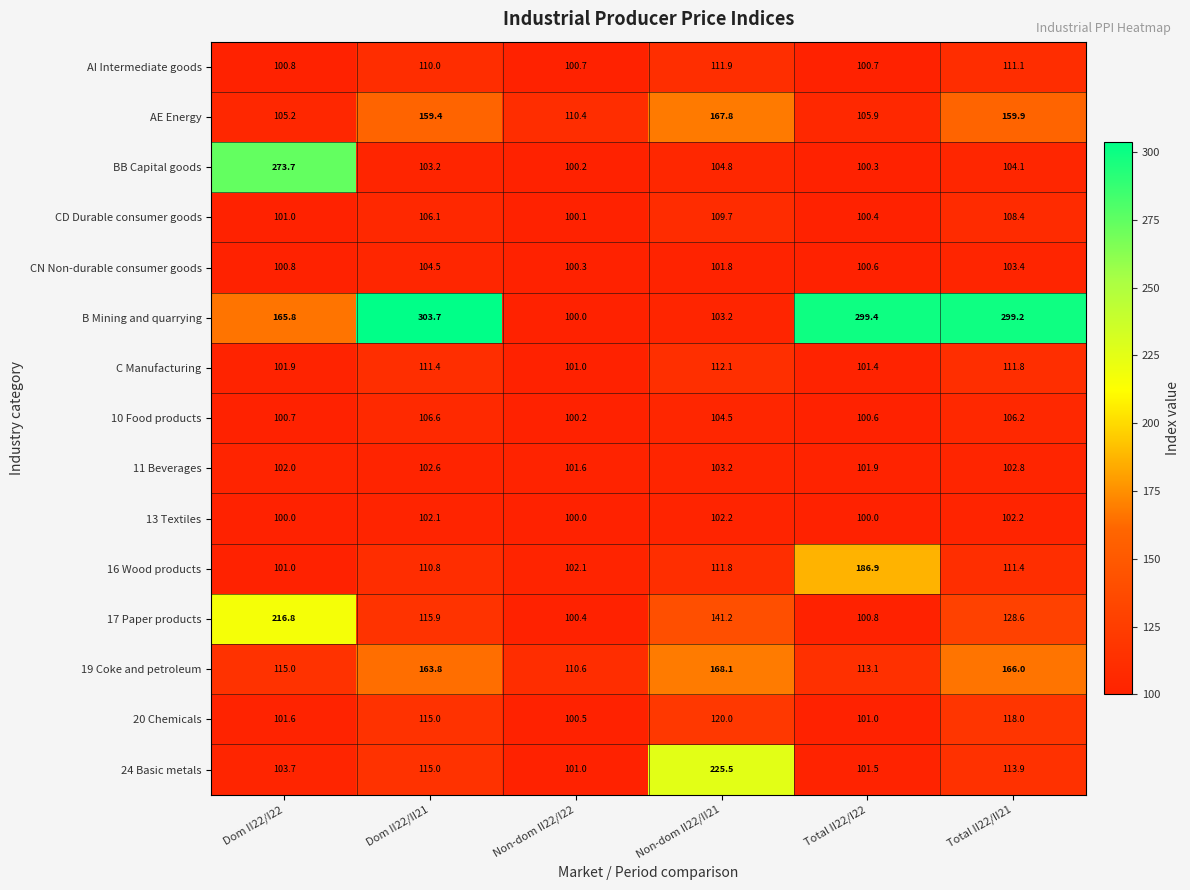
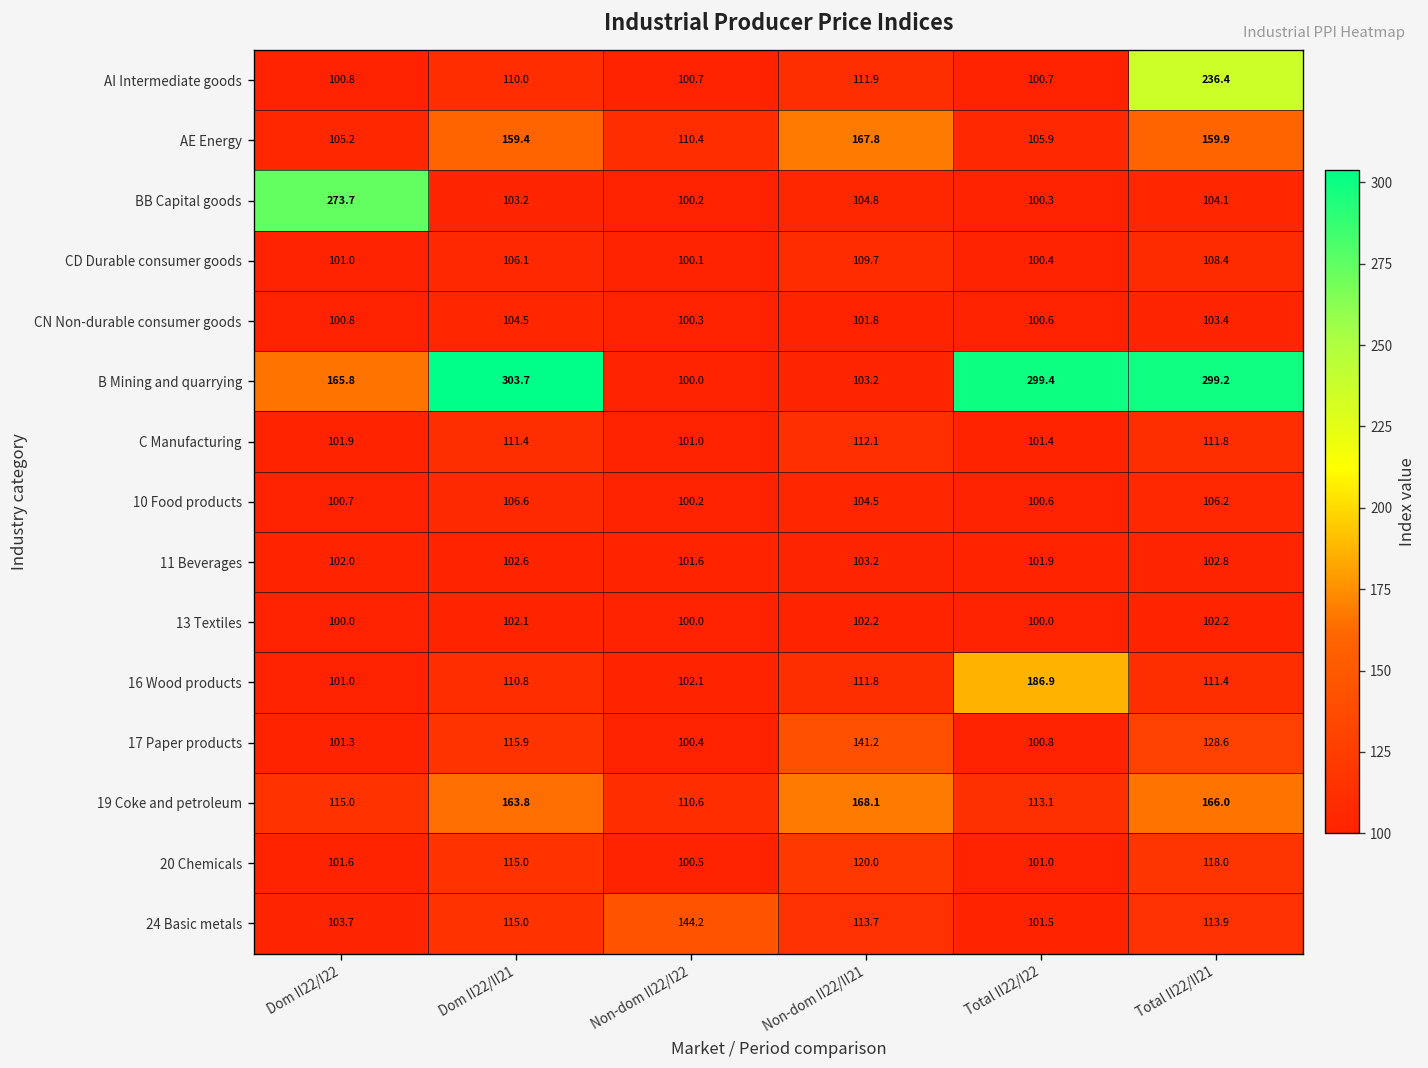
  {
    "AI Intermediate goods": {
      "Dom II22/I22": 100.8,
      "Dom II22/II21": 110.0,
      "Non-dom II22/I22": 100.7,
      "Non-dom II22/II21": 111.9,
      "Total II22/I22": 100.7,
-     "Total II22/II21": 111.1
+     "Total II22/II21": 236.4
    },
    "AE Energy": {
      "Dom II22/I22": 105.2,
      "Dom II22/II21": 159.4,
      "Non-dom II22/I22": 110.4,
      "Non-dom II22/II21": 167.8,
      "Total II22/I22": 105.9,
      "Total II22/II21": 159.9
    },
    "BB Capital goods": {
      "Dom II22/I22": 273.7,
      "Dom II22/II21": 103.2,
      "Non-dom II22/I22": 100.2,
      "Non-dom II22/II21": 104.8,
      "Total II22/I22": 100.3,
      "Total II22/II21": 104.1
    },
    "CD Durable consumer goods": {
      "Dom II22/I22": 101.0,
      "Dom II22/II21": 106.1,
      "Non-dom II22/I22": 100.1,
      "Non-dom II22/II21": 109.7,
      "Total II22/I22": 100.4,
      "Total II22/II21": 108.4
    },
    "CN Non-durable consumer goods": {
      "Dom II22/I22": 100.8,
      "Dom II22/II21": 104.5,
      "Non-dom II22/I22": 100.3,
      "Non-dom II22/II21": 101.8,
      "Total II22/I22": 100.6,
      "Total II22/II21": 103.4
    },
    "B Mining and quarrying": {
      "Dom II22/I22": 165.8,
      "Dom II22/II21": 303.7,
      "Non-dom II22/I22": 100.0,
      "Non-dom II22/II21": 103.2,
      "Total II22/I22": 299.4,
      "Total II22/II21": 299.2
    },
    "C Manufacturing": {
      "Dom II22/I22": 101.9,
      "Dom II22/II21": 111.4,
      "Non-dom II22/I22": 101.0,
      "Non-dom II22/II21": 112.1,
      "Total II22/I22": 101.4,
      "Total II22/II21": 111.8
    },
    "10 Food products": {
      "Dom II22/I22": 100.7,
      "Dom II22/II21": 106.6,
      "Non-dom II22/I22": 100.2,
      "Non-dom II22/II21": 104.5,
      "Total II22/I22": 100.6,
      "Total II22/II21": 106.2
    },
    "11 Beverages": {
      "Dom II22/I22": 102.0,
      "Dom II22/II21": 102.6,
      "Non-dom II22/I22": 101.6,
      "Non-dom II22/II21": 103.2,
      "Total II22/I22": 101.9,
      "Total II22/II21": 102.8
    },
    "13 Textiles": {
      "Dom II22/I22": 100.0,
      "Dom II22/II21": 102.1,
      "Non-dom II22/I22": 100.0,
      "Non-dom II22/II21": 102.2,
      "Total II22/I22": 100.0,
      "Total II22/II21": 102.2
    },
    "16 Wood products": {
      "Dom II22/I22": 101.0,
      "Dom II22/II21": 110.8,
      "Non-dom II22/I22": 102.1,
      "Non-dom II22/II21": 111.8,
      "Total II22/I22": 186.9,
      "Total II22/II21": 111.4
    },
    "17 Paper products": {
-     "Dom II22/I22": 216.8,
+     "Dom II22/I22": 101.3,
      "Dom II22/II21": 115.9,
      "Non-dom II22/I22": 100.4,
      "Non-dom II22/II21": 141.2,
      "Total II22/I22": 100.8,
      "Total II22/II21": 128.6
    },
    "19 Coke and petroleum": {
      "Dom II22/I22": 115.0,
      "Dom II22/II21": 163.8,
      "Non-dom II22/I22": 110.6,
      "Non-dom II22/II21": 168.1,
      "Total II22/I22": 113.1,
      "Total II22/II21": 166.0
    },
    "20 Chemicals": {
      "Dom II22/I22": 101.6,
      "Dom II22/II21": 115.0,
      "Non-dom II22/I22": 100.5,
      "Non-dom II22/II21": 120.0,
      "Total II22/I22": 101.0,
      "Total II22/II21": 118.0
    },
    "24 Basic metals": {
      "Dom II22/I22": 103.7,
      "Dom II22/II21": 115.0,
-     "Non-dom II22/I22": 101.0,
-     "Non-dom II22/II21": 225.5,
+     "Non-dom II22/I22": 144.2,
+     "Non-dom II22/II21": 113.7,
      "Total II22/I22": 101.5,
      "Total II22/II21": 113.9
    }
  }
